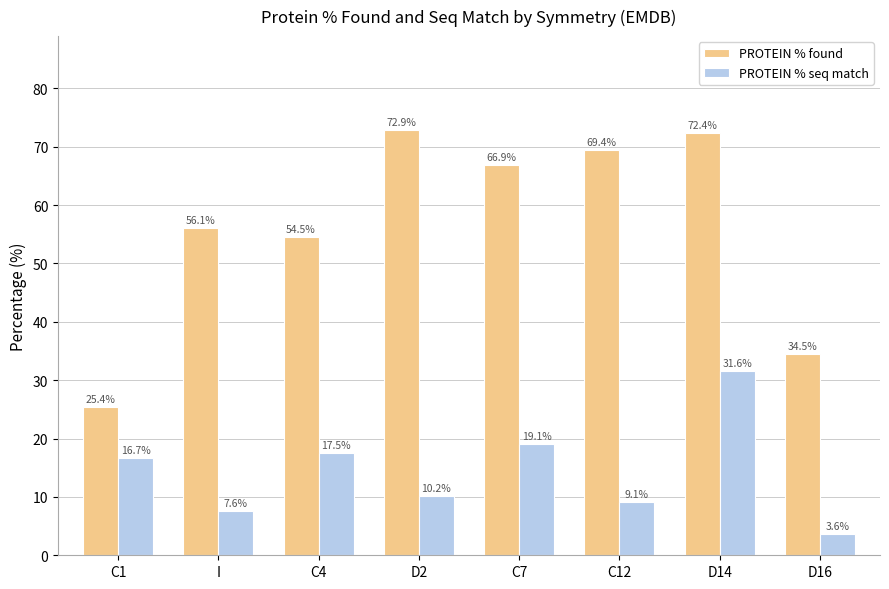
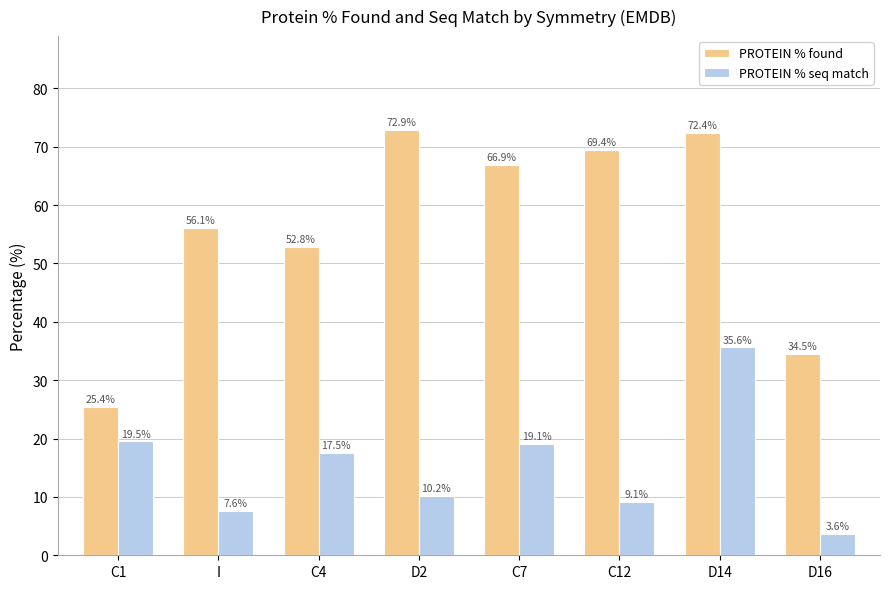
  {
    "PROTEIN % found": {
      "C1": "25.4%",
      "I": "56.1%",
-     "C4": "54.5%",
+     "C4": "52.8%",
      "D2": "72.9%",
      "C7": "66.9%",
      "C12": "69.4%",
      "D14": "72.4%",
      "D16": "34.5%"
    },
    "PROTEIN % seq match": {
-     "C1": "16.7%",
+     "C1": "19.5%",
      "I": "7.6%",
      "C4": "17.5%",
      "D2": "10.2%",
      "C7": "19.1%",
      "C12": "9.1%",
-     "D14": "31.6%",
+     "D14": "35.6%",
      "D16": "3.6%"
    }
  }
